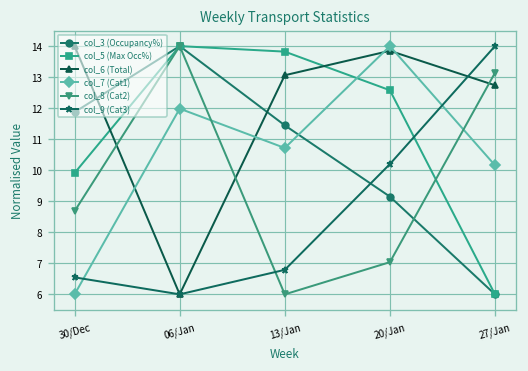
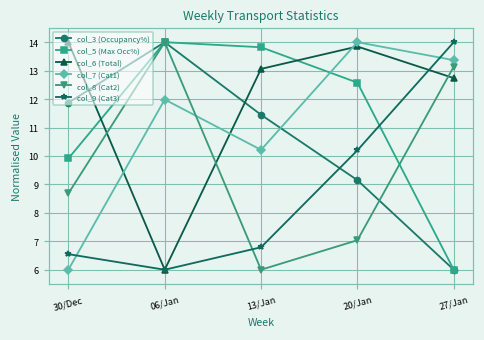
  {
    "col_7 (Cat1)": {
      "30/Dec": 6.0,
      "06/Jan": 12.0,
-     "13/Jan": 10.7,
+     "13/Jan": 10.2,
      "20/Jan": 14.0,
-     "27/Jan": 10.2
+     "27/Jan": 13.4
    }
  }
